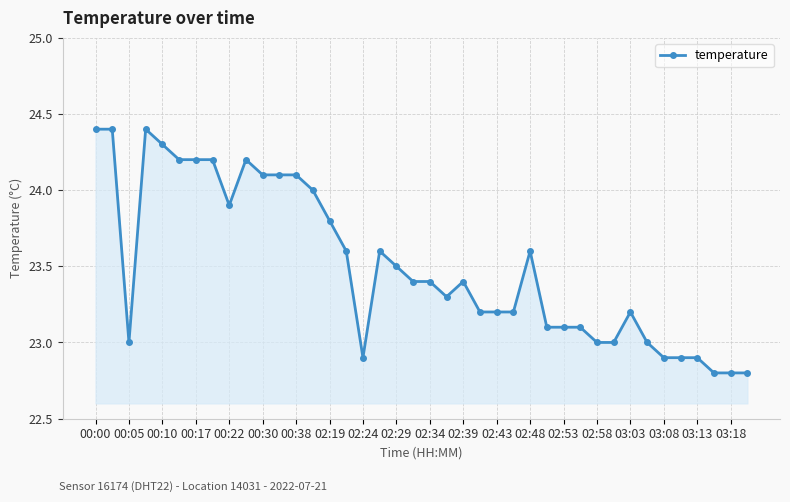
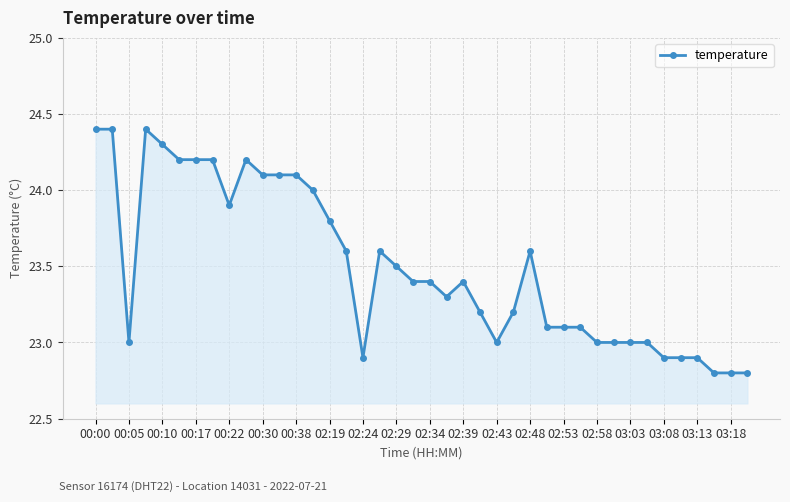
  {
    "00:00": 24.4,
    "00:05": 23.0,
    "00:10": 24.3,
    "00:17": 24.2,
    "00:22": 23.9,
    "00:30": 24.1,
    "00:38": 24.1,
    "02:19": 23.8,
    "02:24": 22.9,
    "02:29": 23.5,
    "02:34": 23.4,
    "02:39": 23.4,
-   "02:43": 23.2,
+   "02:43": 23.0,
    "02:48": 23.6,
    "02:53": 23.1,
    "02:58": 23.0,
-   "03:03": 23.2,
+   "03:03": 23.0,
    "03:08": 22.9,
    "03:13": 22.9,
    "03:18": 22.8
  }
